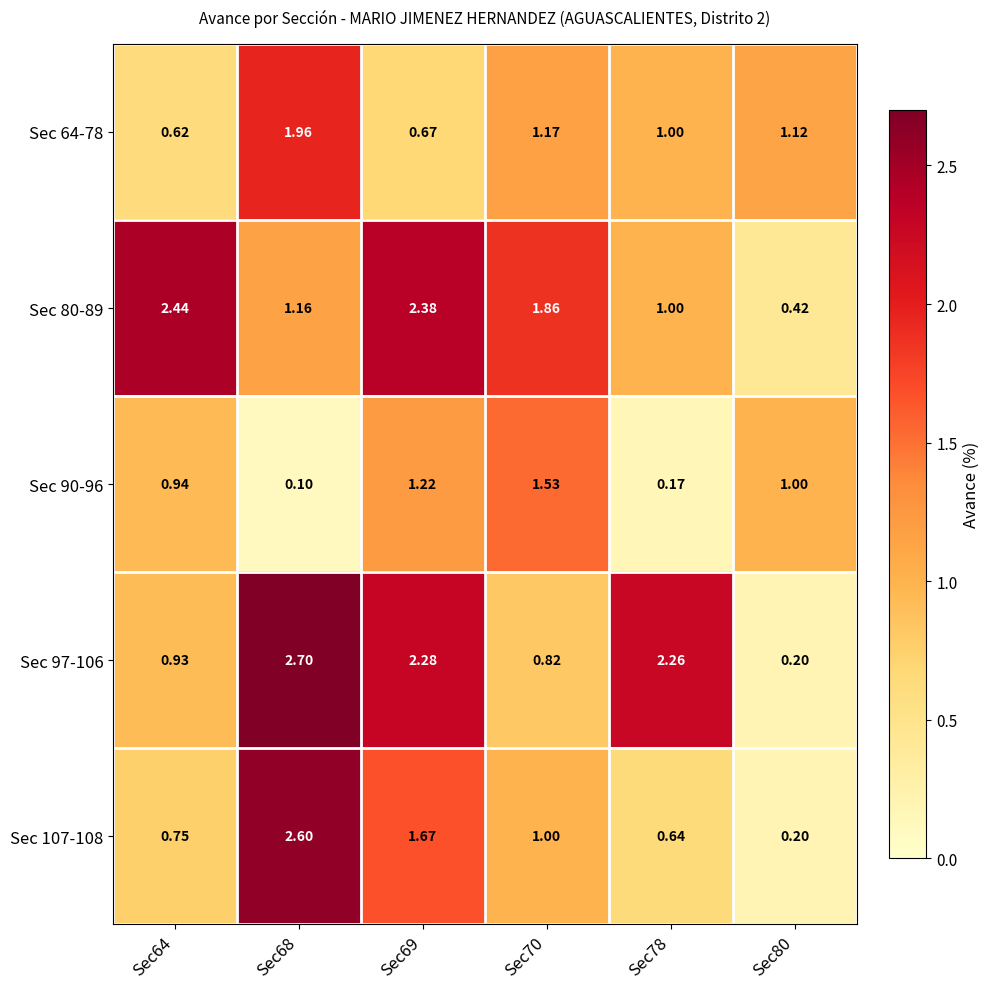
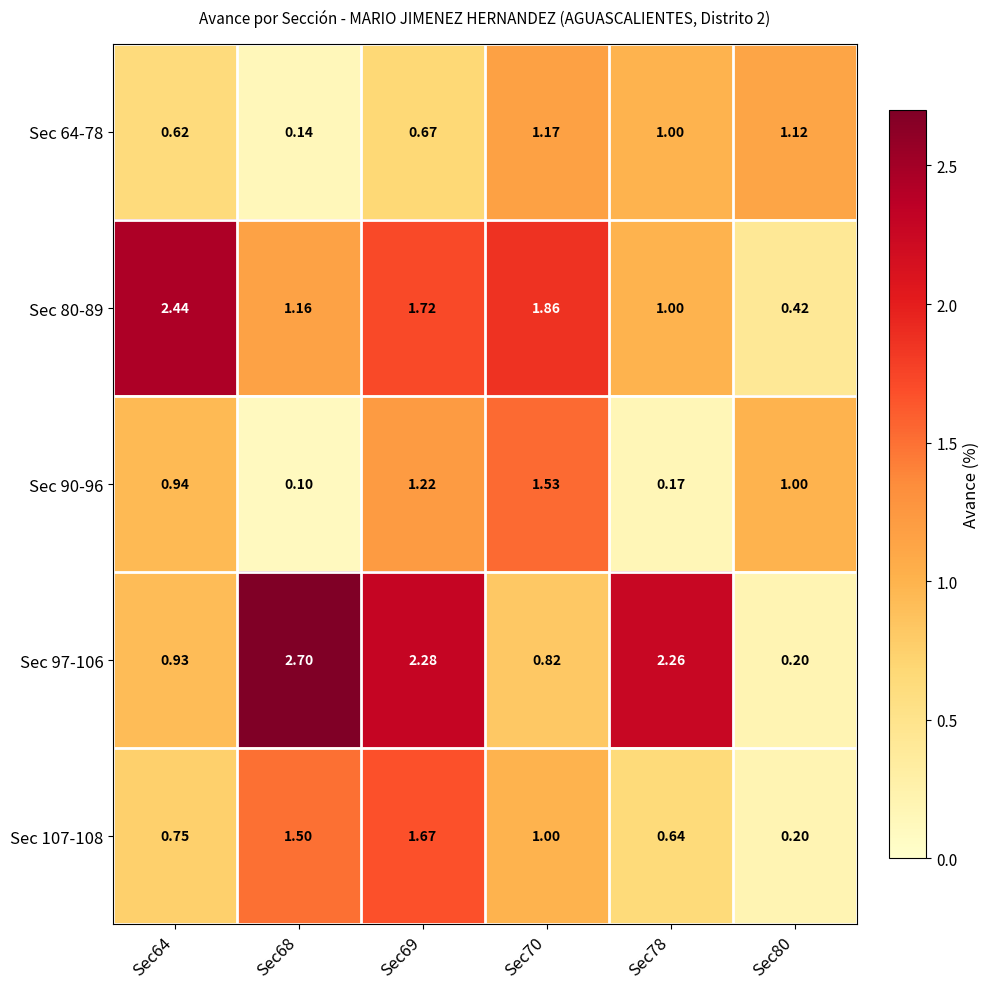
  {
    "Sec 64-78": {
      "Sec64": 0.62,
-     "Sec68": 1.96,
+     "Sec68": 0.14,
      "Sec69": 0.67,
      "Sec70": 1.17,
      "Sec78": 1.00,
      "Sec80": 1.12
    },
    "Sec 80-89": {
      "Sec64": 2.44,
      "Sec68": 1.16,
-     "Sec69": 2.38,
+     "Sec69": 1.72,
      "Sec70": 1.86,
      "Sec78": 1.00,
      "Sec80": 0.42
    },
    "Sec 90-96": {
      "Sec64": 0.94,
      "Sec68": 0.10,
      "Sec69": 1.22,
      "Sec70": 1.53,
      "Sec78": 0.17,
      "Sec80": 1.00
    },
    "Sec 97-106": {
      "Sec64": 0.93,
      "Sec68": 2.70,
      "Sec69": 2.28,
      "Sec70": 0.82,
      "Sec78": 2.26,
      "Sec80": 0.20
    },
    "Sec 107-108": {
      "Sec64": 0.75,
-     "Sec68": 2.60,
+     "Sec68": 1.50,
      "Sec69": 1.67,
      "Sec70": 1.00,
      "Sec78": 0.64,
      "Sec80": 0.20
    }
  }
